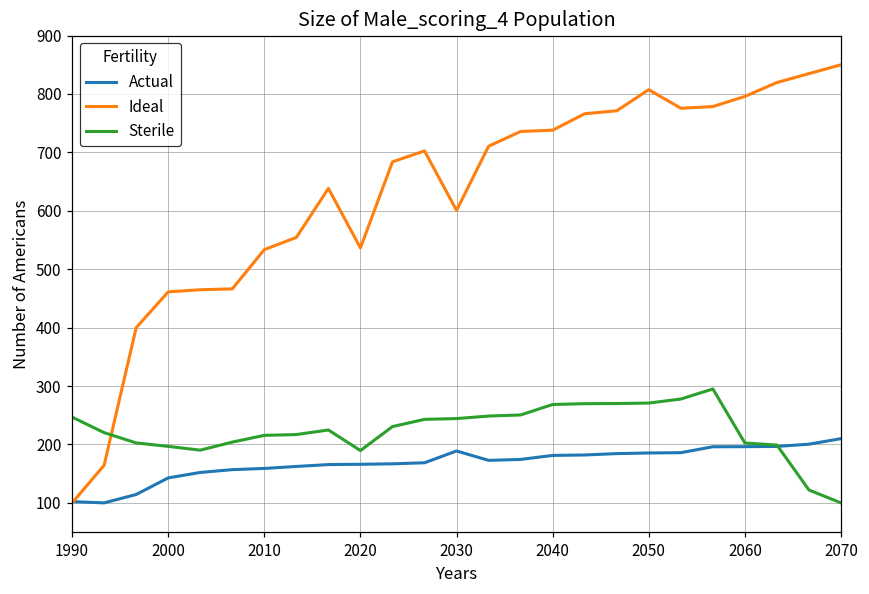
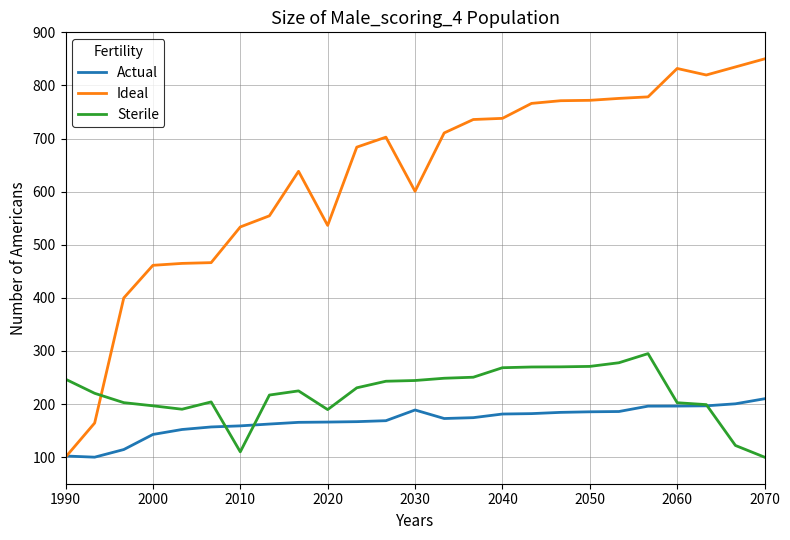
  {
    "Actual": {
      "2000": 140,
      "2010": 160,
      "2020": 170,
      "2030": 190,
      "2040": 180,
      "2050": 190,
      "2060": 200,
      "2070": 210
    },
    "Ideal": {
      "2000": 460,
      "2010": 530,
      "2020": 540,
      "2030": 600,
      "2040": 740,
-     "2050": 810,
-     "2060": 800,
+     "2050": 770,
+     "2060": 830,
      "2070": 850
    },
    "Sterile": {
      "1990": 250,
      "2000": 200,
-     "2010": 220,
+     "2010": 110,
      "2020": 190,
      "2030": 240,
      "2040": 270,
      "2050": 270,
      "2060": 200,
      "2070": 100
    }
  }
